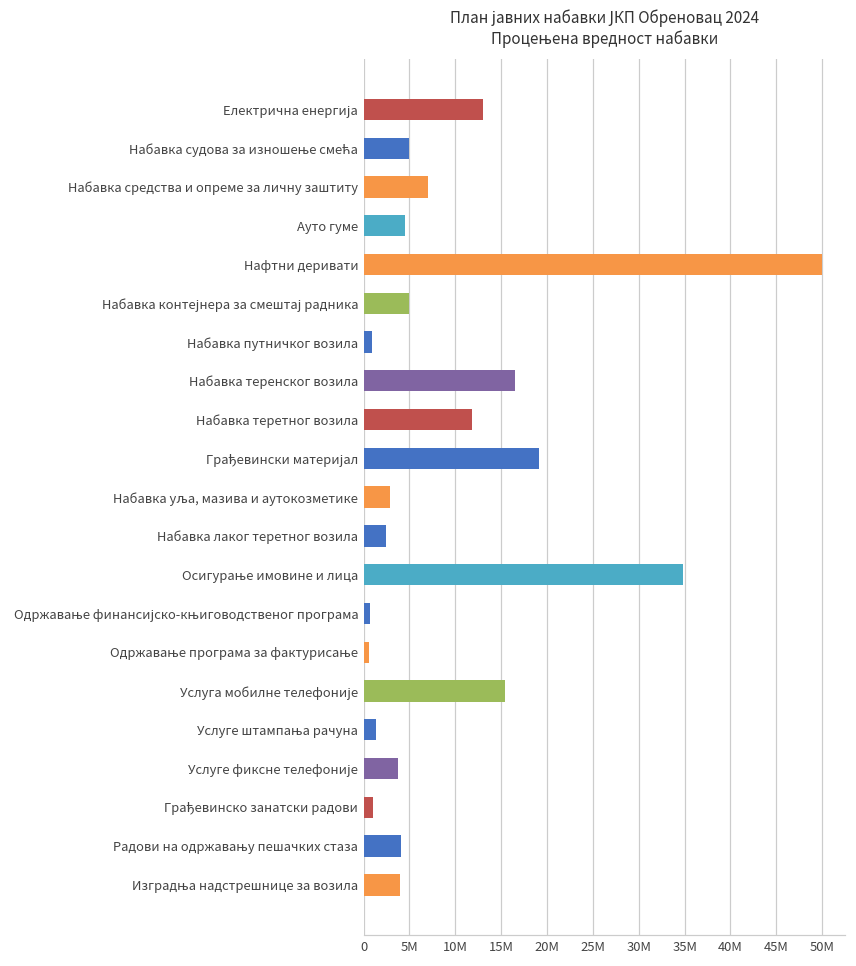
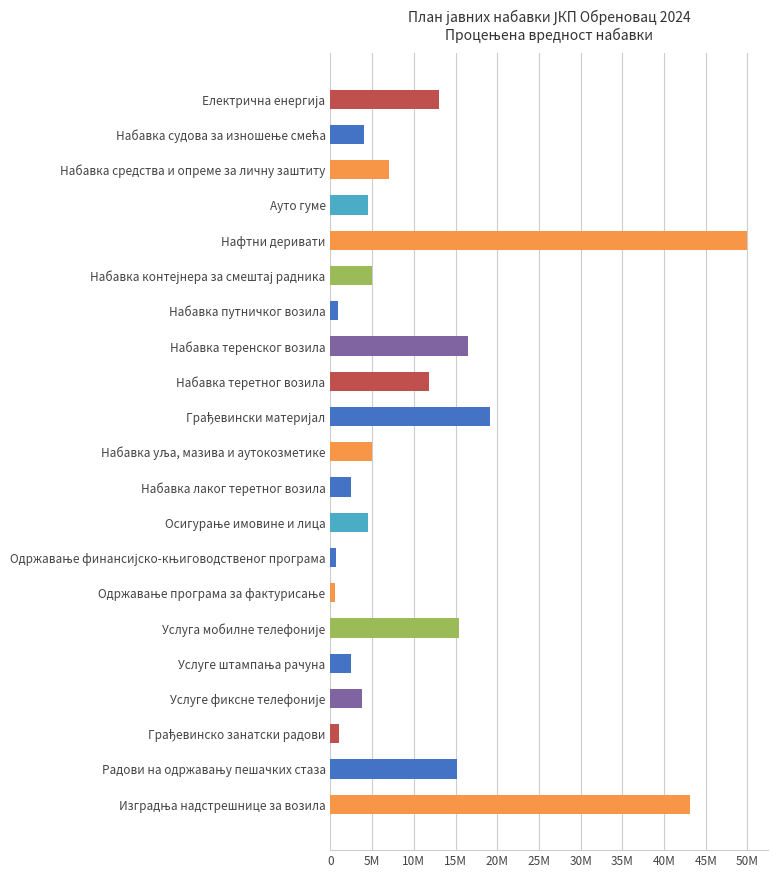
  {
    "Електрична енергија": 13000000,
-   "Набавка судова за изношење смећа": 5000000,
+   "Набавка судова за изношење смећа": 4000000,
    "Набавка средства и опреме за личну заштиту": 7000000,
    "Ауто гуме": 5000000,
    "Нафтни деривати": 50000000,
    "Набавка контејнера за смештај радника": 5000000,
    "Набавка путничког возила": 1000000,
    "Набавка теренског возила": 17000000,
    "Набавка теретног возила": 12000000,
    "Грађевински материјал": 19000000,
-   "Набавка уља, мазива и аутокозметике": 3000000,
+   "Набавка уља, мазива и аутокозметике": 5000000,
    "Набавка лаког теретног возила": 3000000,
-   "Осигурање имовине и лица": 35000000,
+   "Осигурање имовине и лица": 5000000,
    "Одржавање финансијско-књиговодственог програма": 1000000,
    "Одржавање програма за фактурисање": 1000000,
    "Услуга мобилне телефоније": 15000000,
-   "Услуге штампања рачуна": 1000000,
+   "Услуге штампања рачуна": 3000000,
    "Услуге фиксне телефоније": 4000000,
    "Грађевинско занатски радови": 1000000,
-   "Радови на одржавању пешачких стаза": 4000000,
-   "Изградња надстрешнице за возила": 4000000
+   "Радови на одржавању пешачких стаза": 15000000,
+   "Изградња надстрешнице за возила": 43000000
  }
